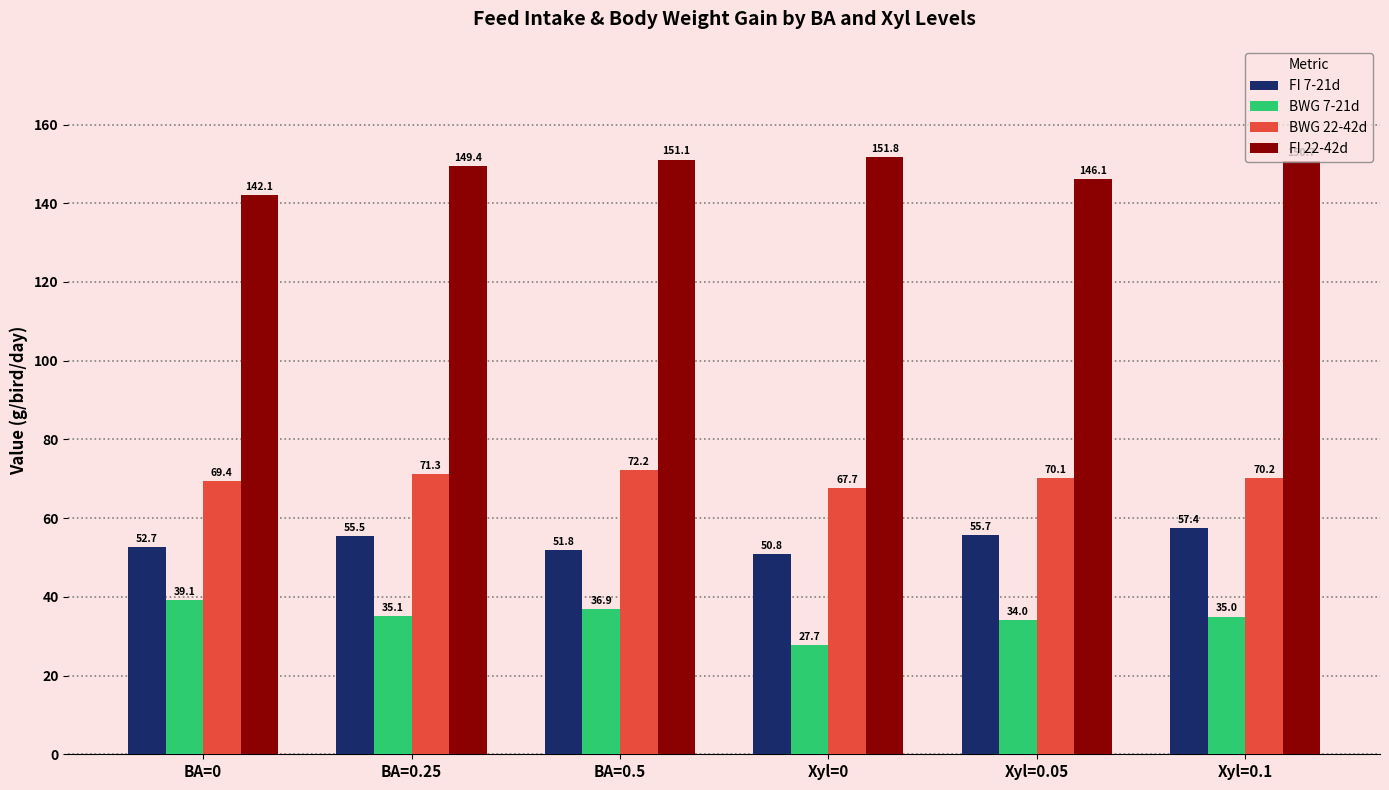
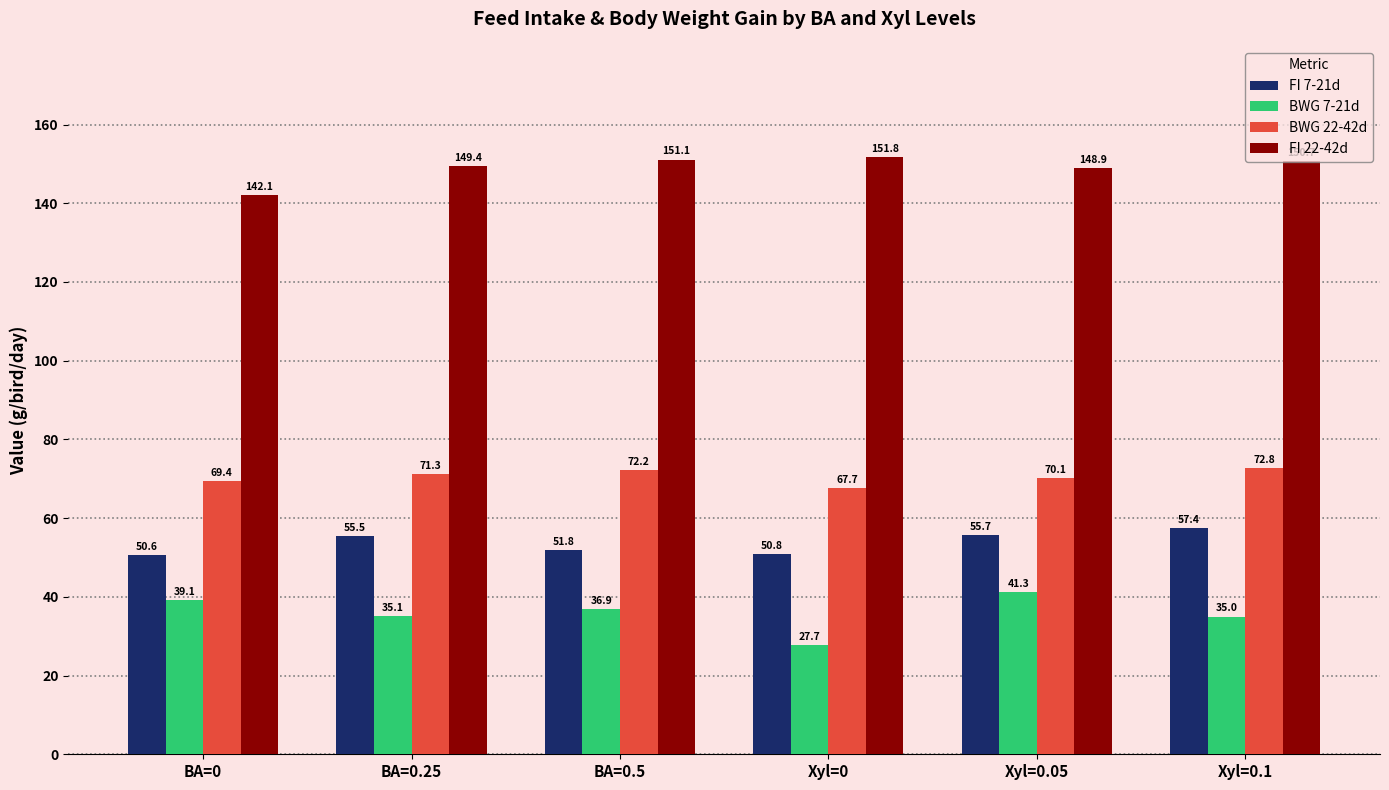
  {
    "FI 7-21d": {
-     "BA=0": 52.7,
+     "BA=0": 50.6,
      "BA=0.25": 55.5,
      "BA=0.5": 51.8,
      "Xyl=0": 50.8,
      "Xyl=0.05": 55.7,
      "Xyl=0.1": 57.4
    },
    "BWG 7-21d": {
      "BA=0": 39.1,
      "BA=0.25": 35.1,
      "BA=0.5": 36.9,
      "Xyl=0": 27.7,
-     "Xyl=0.05": 34.0,
+     "Xyl=0.05": 41.3,
      "Xyl=0.1": 35.0
    },
    "BWG 22-42d": {
      "BA=0": 69.4,
      "BA=0.25": 71.3,
      "BA=0.5": 72.2,
      "Xyl=0": 67.7,
      "Xyl=0.05": 70.1,
-     "Xyl=0.1": 70.2
+     "Xyl=0.1": 72.8
    },
    "FI 22-42d": {
      "BA=0": 142.1,
      "BA=0.25": 149.4,
      "BA=0.5": 151.1,
      "Xyl=0": 151.8,
-     "Xyl=0.05": 146.1
+     "Xyl=0.05": 148.9
    }
  }
